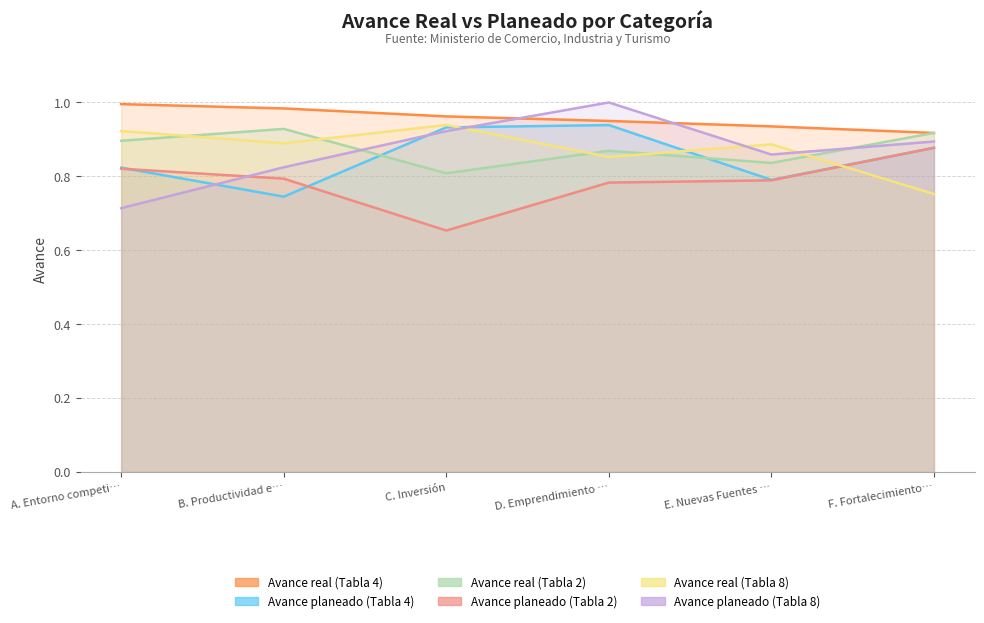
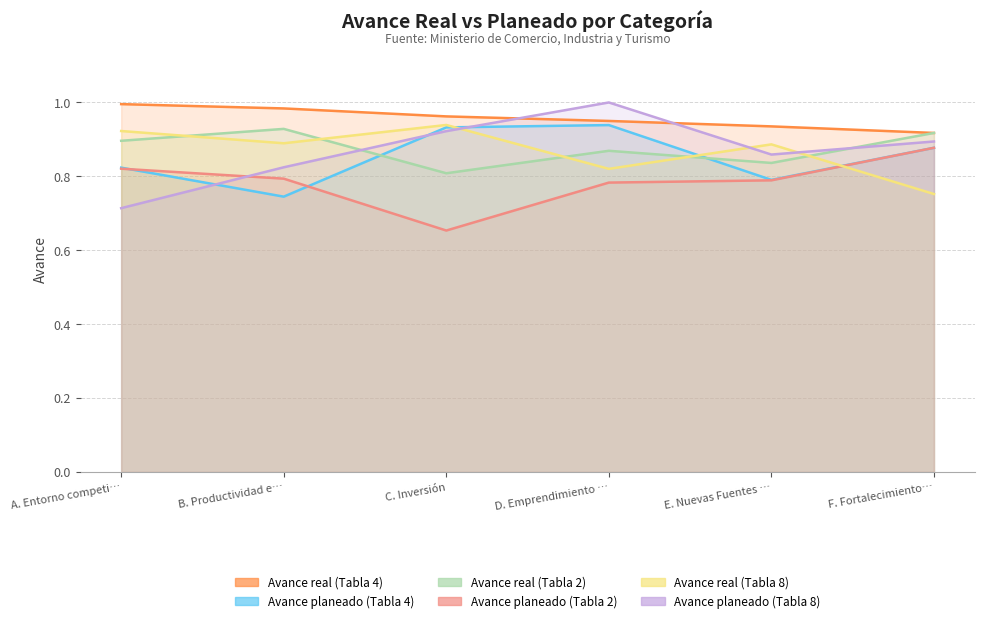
  {
    "Avance real (Tabla 4)": {
      "A. Entorno competi…": 1.00,
      "B. Productividad e…": 0.98,
      "C. Inversión": 0.96,
      "D. Emprendimiento …": 0.95,
      "E. Nuevas Fuentes …": 0.94
    },
    "Avance planeado (Tabla 4)": {
      "B. Productividad e…": 0.75,
      "D. Emprendimiento …": 0.94
    },
    "Avance real (Tabla 2)": {
      "A. Entorno competi…": 0.90,
      "B. Productividad e…": 0.93,
      "C. Inversión": 0.81,
      "D. Emprendimiento …": 0.87,
      "E. Nuevas Fuentes …": 0.84
    },
    "Avance planeado (Tabla 2)": {
      "B. Productividad e…": 0.79,
      "C. Inversión": 0.65,
      "D. Emprendimiento …": 0.78
    },
    "Avance real (Tabla 8)": {
      "A. Entorno competi…": 0.92,
      "B. Productividad e…": 0.89,
-     "D. Emprendimiento …": 0.85,
+     "D. Emprendimiento …": 0.82,
      "E. Nuevas Fuentes …": 0.89,
      "F. Fortalecimiento…": 0.75
    },
    "Avance planeado (Tabla 8)": {
      "A. Entorno competi…": 0.71,
      "B. Productividad e…": 0.82,
      "C. Inversión": 0.92,
      "D. Emprendimiento …": 1.00,
      "E. Nuevas Fuentes …": 0.86,
      "F. Fortalecimiento…": 0.89
    }
  }
